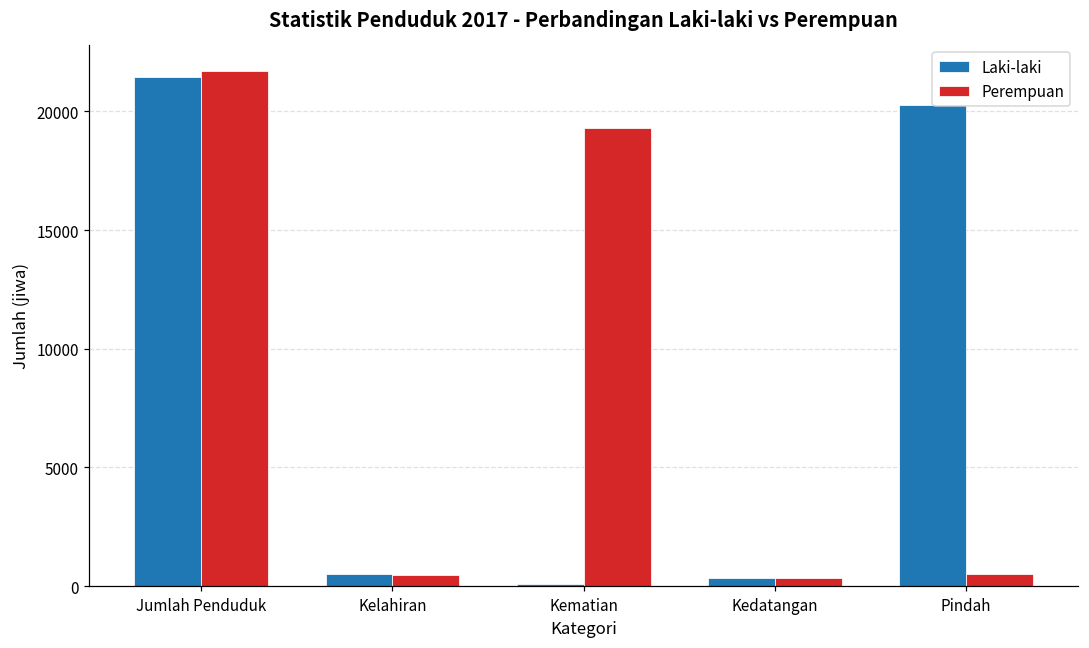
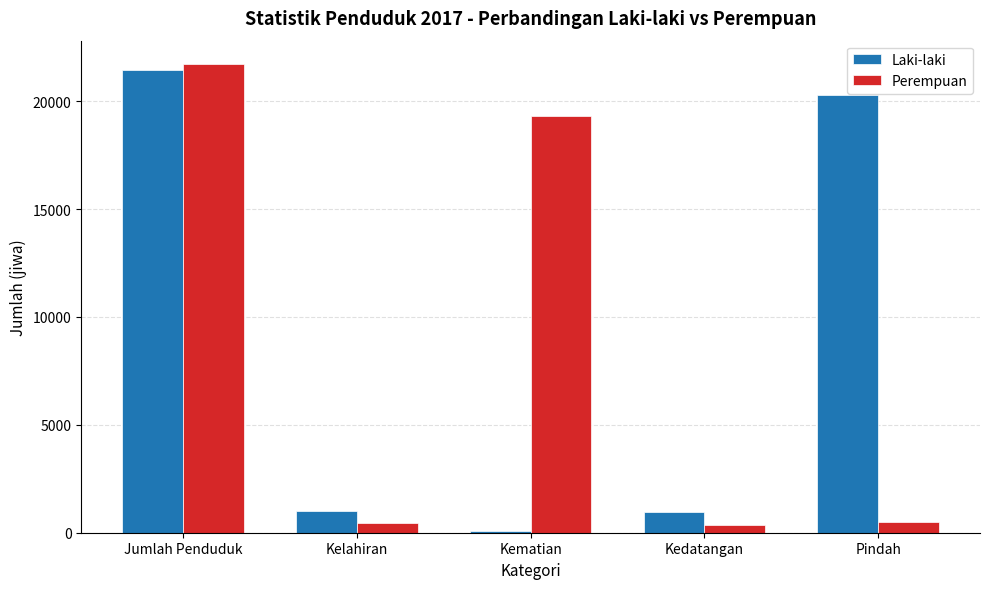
  {
    "Laki-laki": {
      "Jumlah Penduduk": 21400,
-     "Kelahiran": 500,
-     "Kedatangan": 300,
+     "Kelahiran": 1000,
+     "Kedatangan": 1000,
      "Pindah": 20300
    },
    "Perempuan": {
      "Jumlah Penduduk": 21700,
      "Kelahiran": 500,
      "Kematian": 19300,
      "Kedatangan": 400,
      "Pindah": 500
    }
  }
